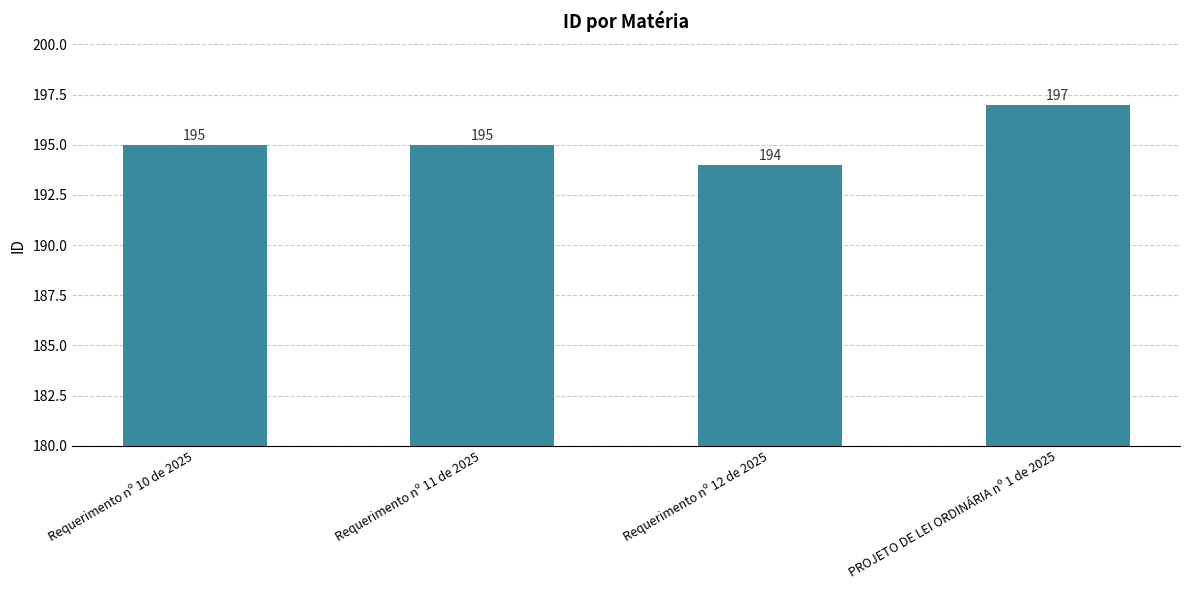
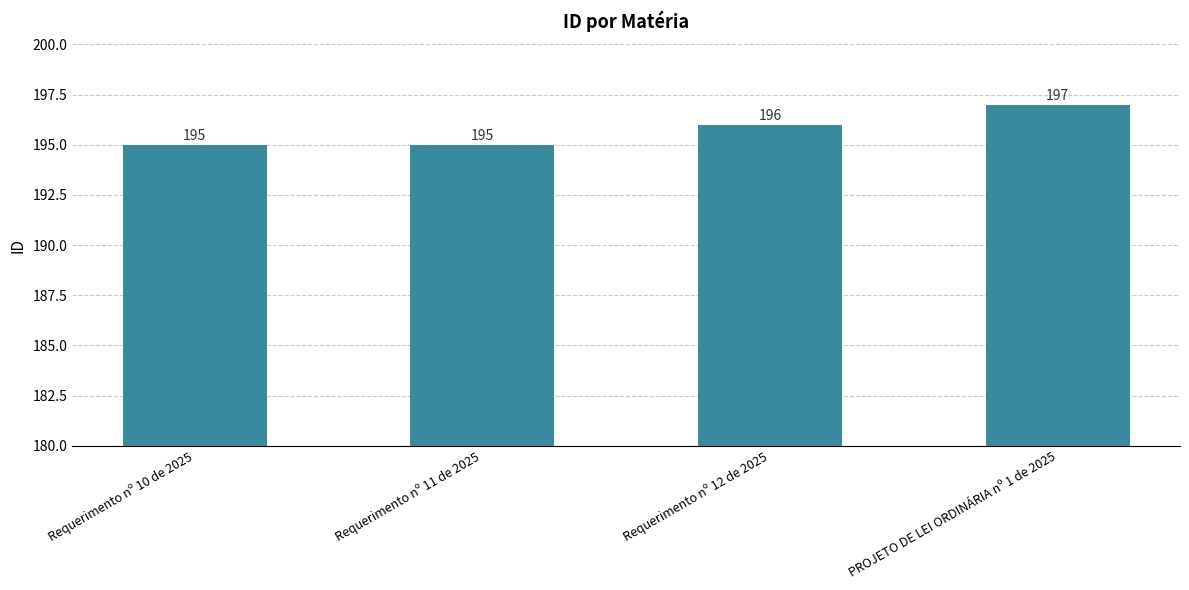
  {
    "Requerimento nº 10 de 2025": 195,
    "Requerimento nº 11 de 2025": 195,
-   "Requerimento nº 12 de 2025": 194,
+   "Requerimento nº 12 de 2025": 196,
    "PROJETO DE LEI ORDINÁRIA nº 1 de 2025": 197
  }
